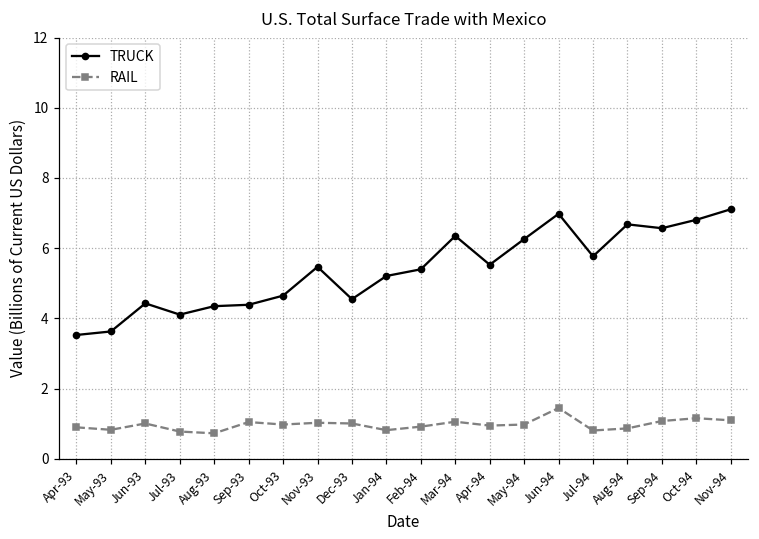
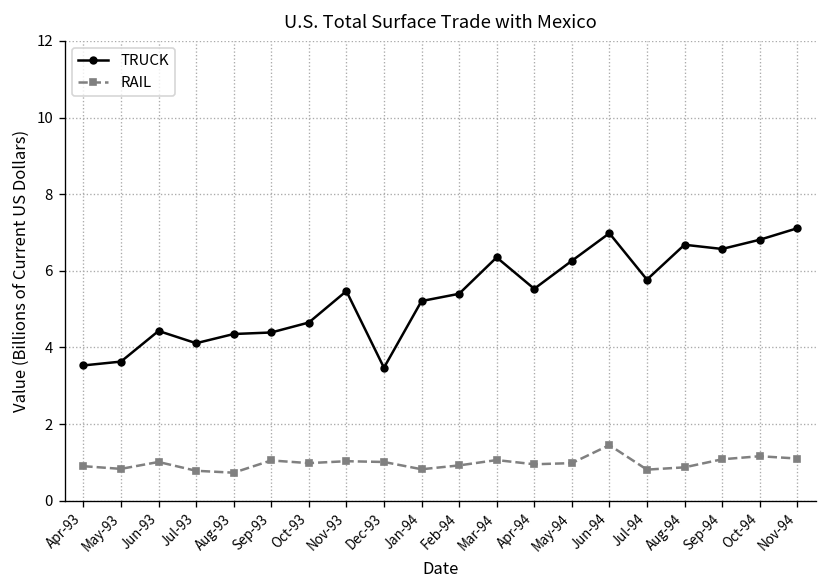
  {
    "TRUCK": {
      "Apr-93": 3.5,
      "May-93": 3.6,
      "Jun-93": 4.4,
      "Jul-93": 4.1,
      "Aug-93": 4.4,
      "Sep-93": 4.4,
      "Oct-93": 4.7,
      "Nov-93": 5.5,
-     "Dec-93": 4.6,
+     "Dec-93": 3.5,
      "Jan-94": 5.2,
      "Feb-94": 5.4,
      "Mar-94": 6.4,
      "Apr-94": 5.5,
      "May-94": 6.3,
      "Jun-94": 7.0,
      "Jul-94": 5.8,
      "Aug-94": 6.7,
      "Sep-94": 6.6,
      "Oct-94": 6.8,
      "Nov-94": 7.1
    },
    "RAIL": {
      "Apr-93": 0.9,
      "May-93": 0.8,
      "Jun-93": 1.0,
      "Jul-93": 0.8,
      "Aug-93": 0.7,
      "Sep-93": 1.1,
      "Oct-93": 1.0,
      "Nov-93": 1.0,
      "Dec-93": 1.0,
      "Jan-94": 0.8,
      "Feb-94": 0.9,
      "Mar-94": 1.1,
      "Apr-94": 1.0,
      "May-94": 1.0,
      "Jun-94": 1.5,
      "Jul-94": 0.8,
      "Aug-94": 0.9,
      "Sep-94": 1.1,
      "Oct-94": 1.2,
      "Nov-94": 1.1
    }
  }
